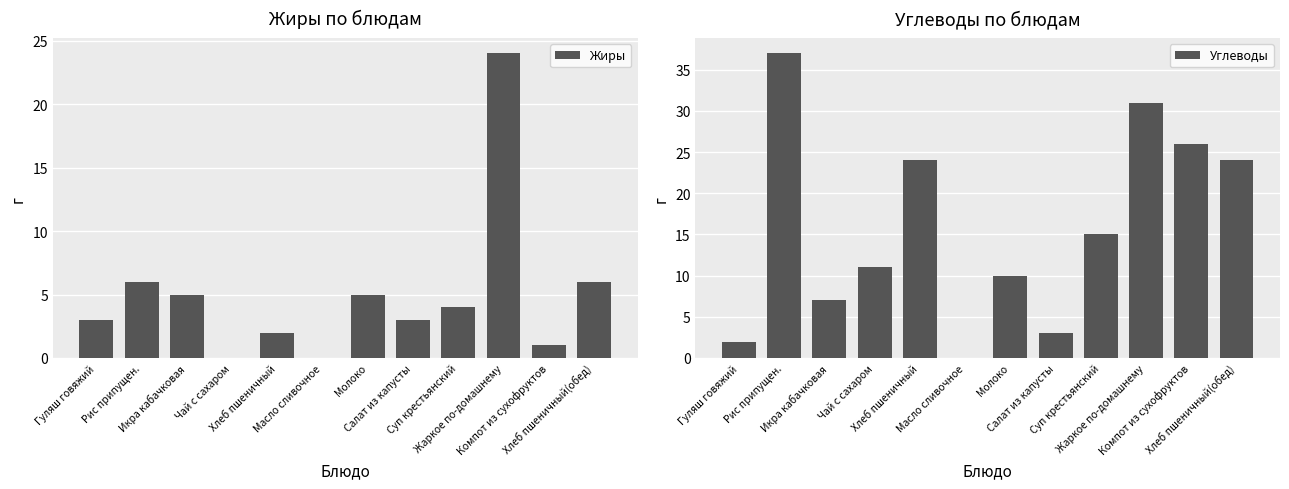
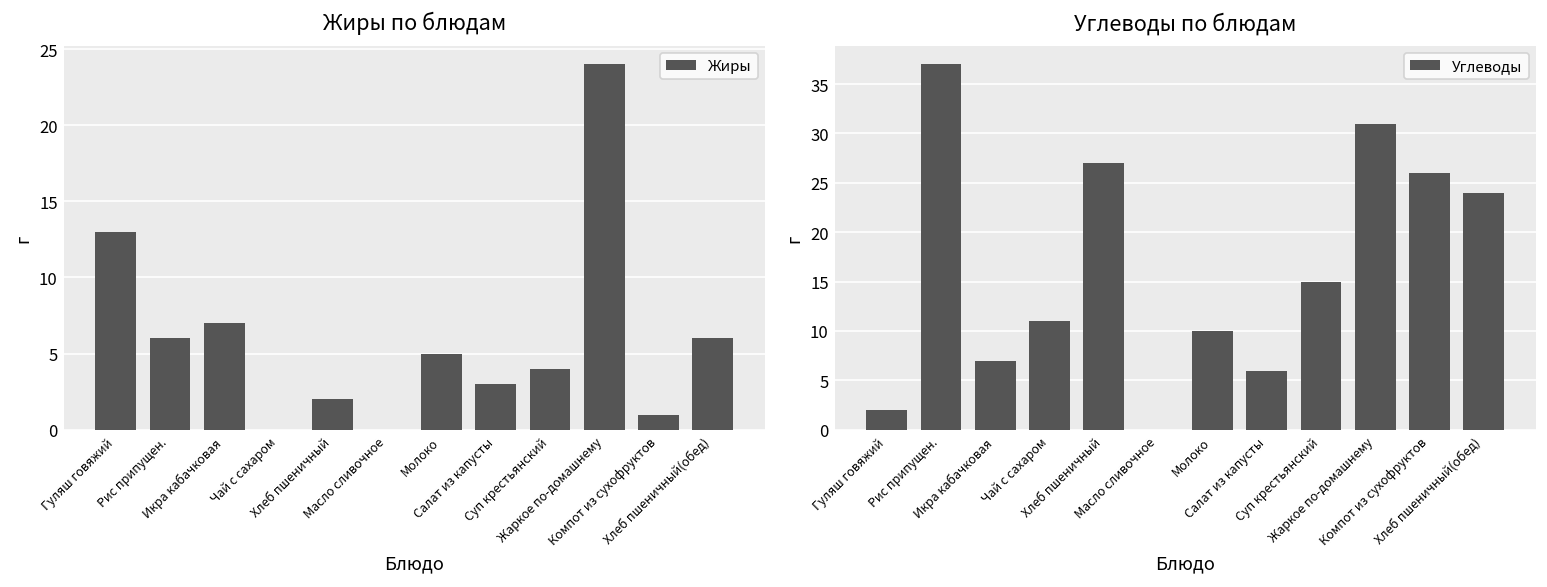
  {
    "Жиры по блюдам": {
-     "Гуляш говяжий": 3,
+     "Гуляш говяжий": 13,
      "Рис припущен.": 6,
-     "Икра кабачковая": 5,
+     "Икра кабачковая": 7,
      "Чай с сахаром": 0,
      "Хлеб пшеничный": 2,
      "Масло сливочное": 0,
      "Молоко": 5,
      "Салат из капусты": 3,
      "Суп крестьянский": 4,
      "Жаркое по-домашнему": 24,
      "Компот из сухофруктов": 1,
      "Хлеб пшеничный(обед)": 6
    },
    "Углеводы по блюдам": {
      "Гуляш говяжий": 2,
      "Рис припущен.": 37,
      "Икра кабачковая": 7,
      "Чай с сахаром": 11,
-     "Хлеб пшеничный": 24,
+     "Хлеб пшеничный": 27,
      "Масло сливочное": 0,
      "Молоко": 10,
-     "Салат из капусты": 3,
+     "Салат из капусты": 6,
      "Суп крестьянский": 15,
      "Жаркое по-домашнему": 31,
      "Компот из сухофруктов": 26,
      "Хлеб пшеничный(обед)": 24
    }
  }
